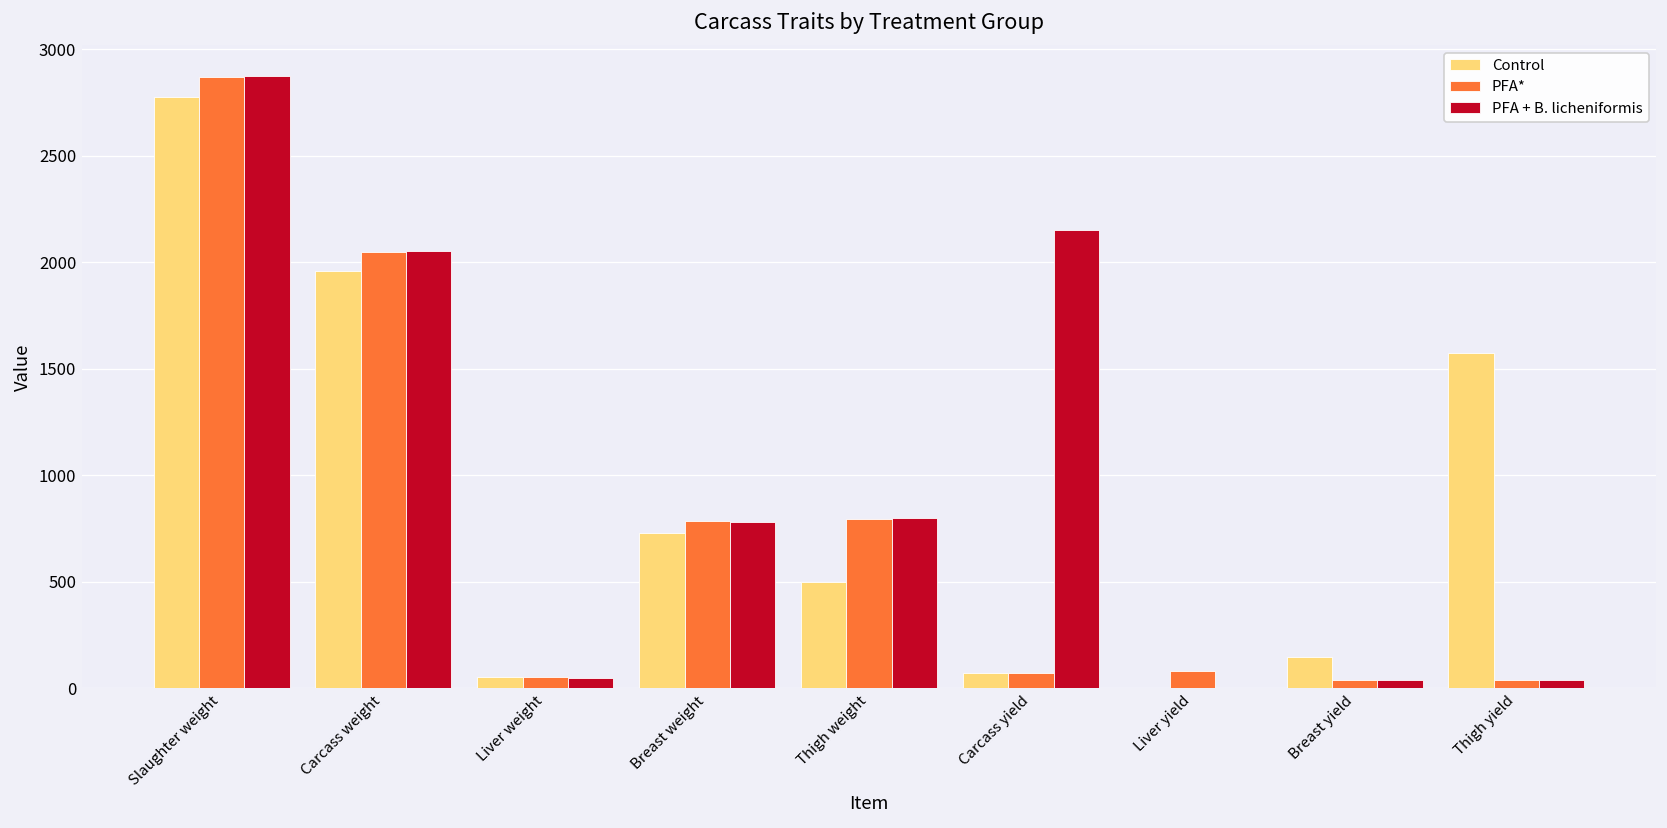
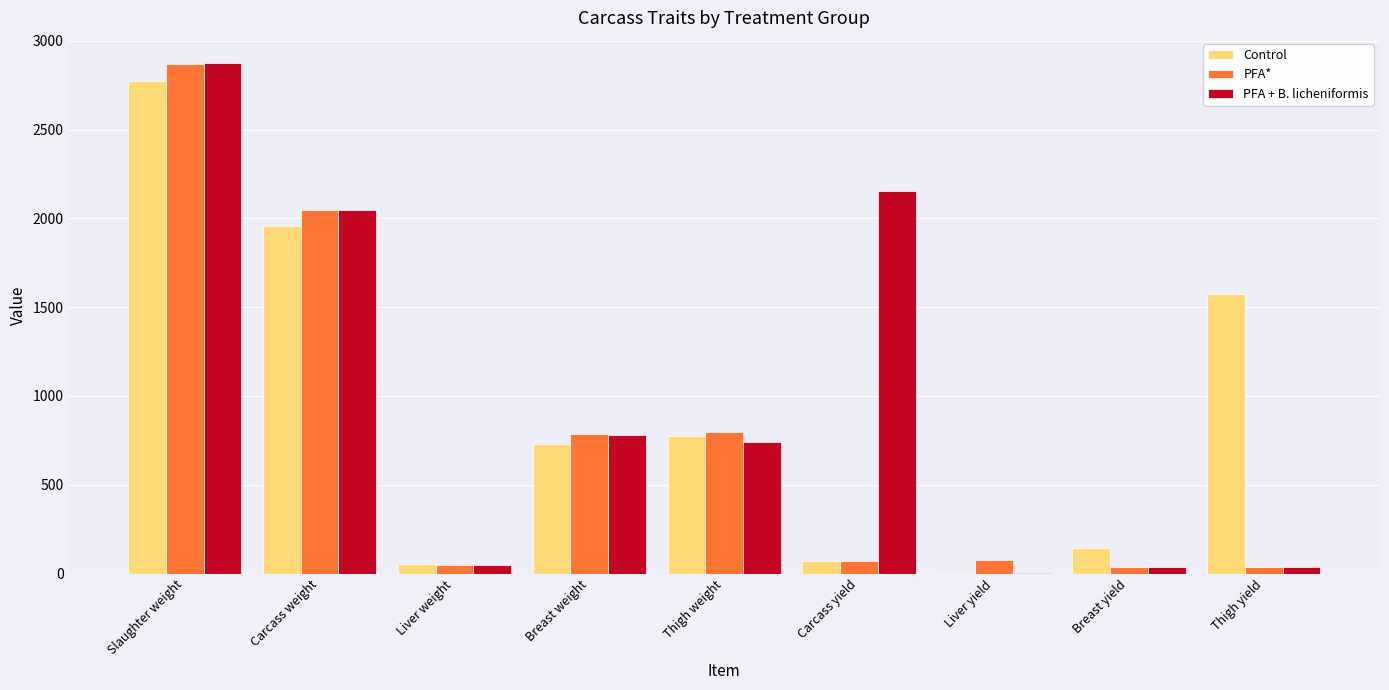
  {
    "Control": {
      "Slaughter weight": 2780,
      "Carcass weight": 1960,
      "Liver weight": 50,
      "Breast weight": 730,
-     "Thigh weight": 500,
+     "Thigh weight": 780,
      "Carcass yield": 70,
      "Breast yield": 140,
      "Thigh yield": 1580
    },
    "PFA*": {
      "Slaughter weight": 2870,
      "Carcass weight": 2050,
      "Liver weight": 50,
      "Breast weight": 780,
      "Thigh weight": 800,
      "Carcass yield": 70,
      "Liver yield": 80,
      "Breast yield": 40,
      "Thigh yield": 40
    },
    "PFA + B. licheniformis": {
      "Slaughter weight": 2870,
      "Carcass weight": 2050,
      "Liver weight": 50,
      "Breast weight": 780,
-     "Thigh weight": 800,
+     "Thigh weight": 740,
      "Carcass yield": 2150,
      "Breast yield": 40,
      "Thigh yield": 40
    }
  }
